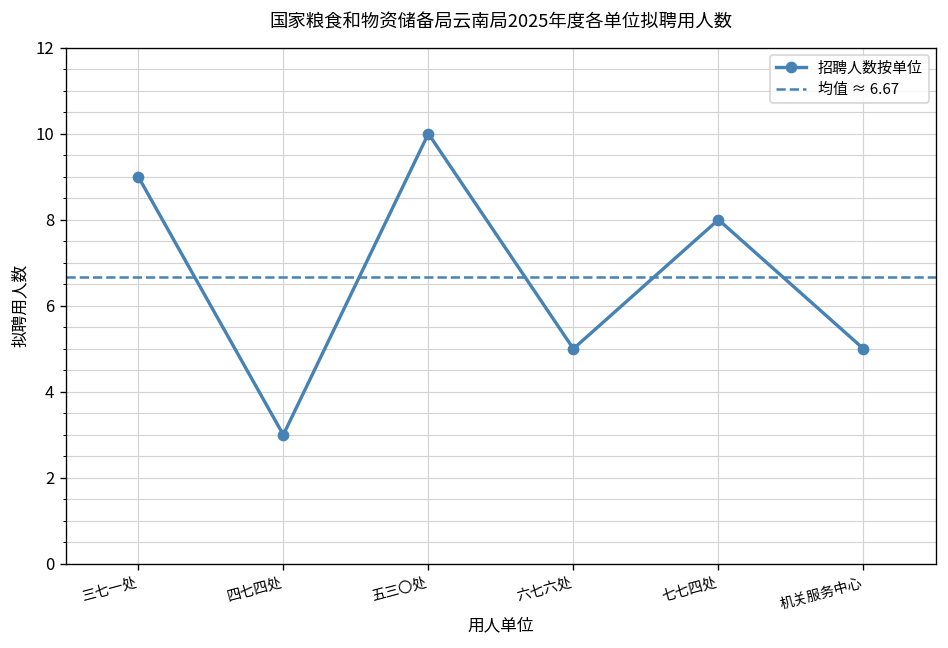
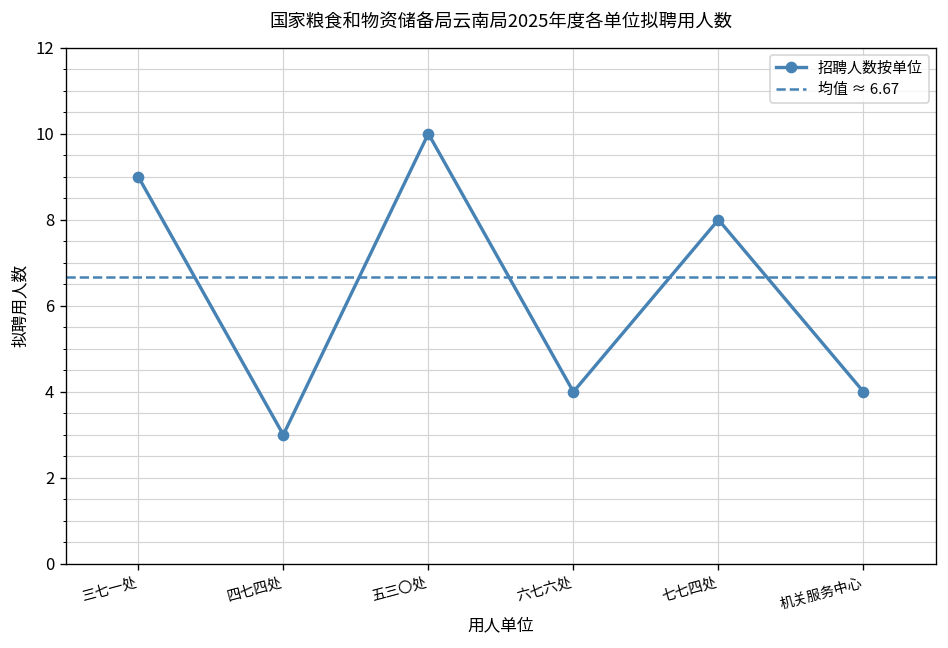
  {
    "三七一处": 9,
    "四七四处": 3,
    "五三〇处": 10,
-   "六七六处": 5,
+   "六七六处": 4,
    "七七四处": 8,
-   "机关服务中心": 5
+   "机关服务中心": 4
  }
